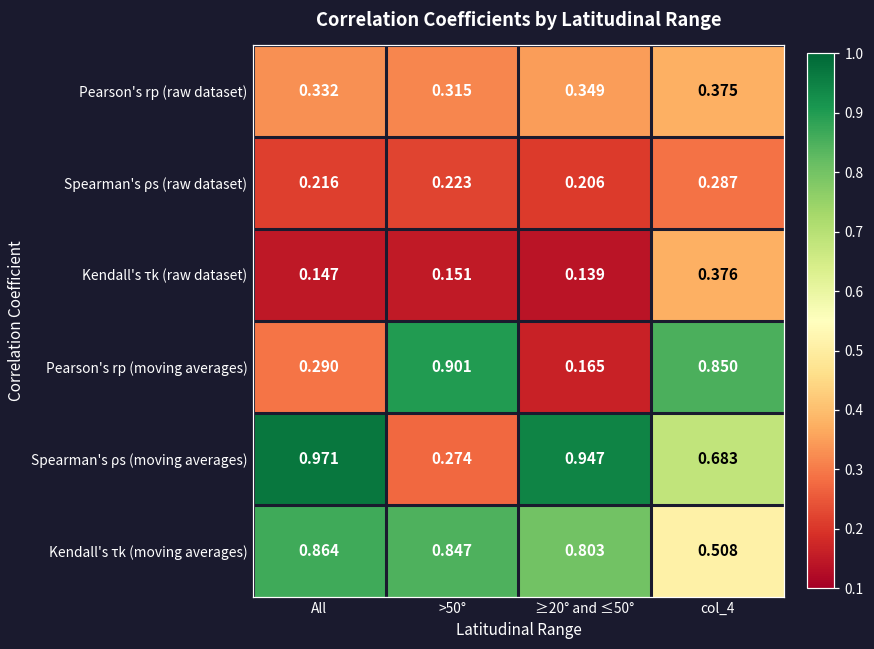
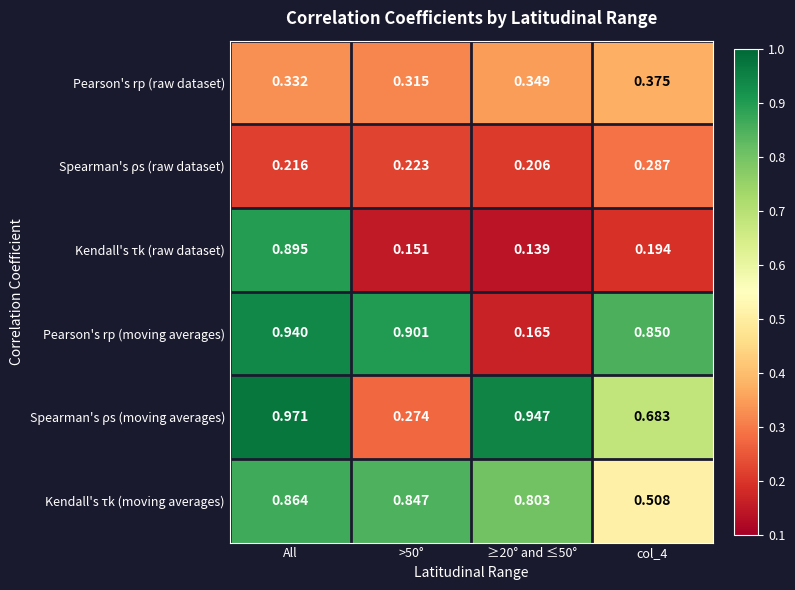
  {
    "Pearson's rp (raw dataset)": {
      "All": 0.332,
      ">50°": 0.315,
      "≥20° and ≤50°": 0.349,
      "col_4": 0.375
    },
    "Spearman's ρs (raw dataset)": {
      "All": 0.216,
      ">50°": 0.223,
      "≥20° and ≤50°": 0.206,
      "col_4": 0.287
    },
    "Kendall's τk (raw dataset)": {
-     "All": 0.147,
+     "All": 0.895,
      ">50°": 0.151,
      "≥20° and ≤50°": 0.139,
-     "col_4": 0.376
+     "col_4": 0.194
    },
    "Pearson's rp (moving averages)": {
-     "All": 0.290,
+     "All": 0.940,
      ">50°": 0.901,
      "≥20° and ≤50°": 0.165,
      "col_4": 0.850
    },
    "Spearman's ρs (moving averages)": {
      "All": 0.971,
      ">50°": 0.274,
      "≥20° and ≤50°": 0.947,
      "col_4": 0.683
    },
    "Kendall's τk (moving averages)": {
      "All": 0.864,
      ">50°": 0.847,
      "≥20° and ≤50°": 0.803,
      "col_4": 0.508
    }
  }
